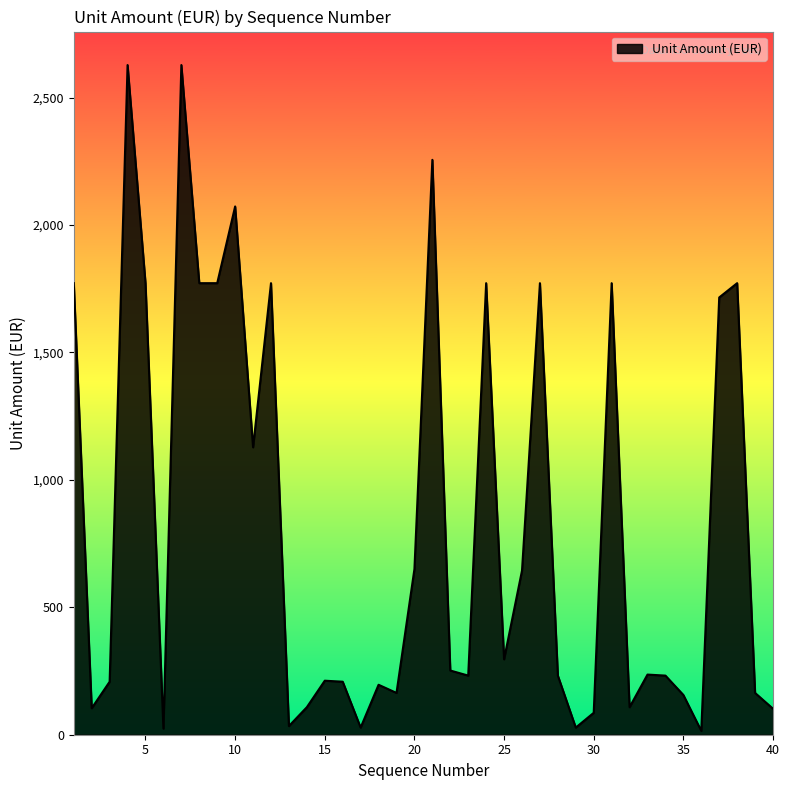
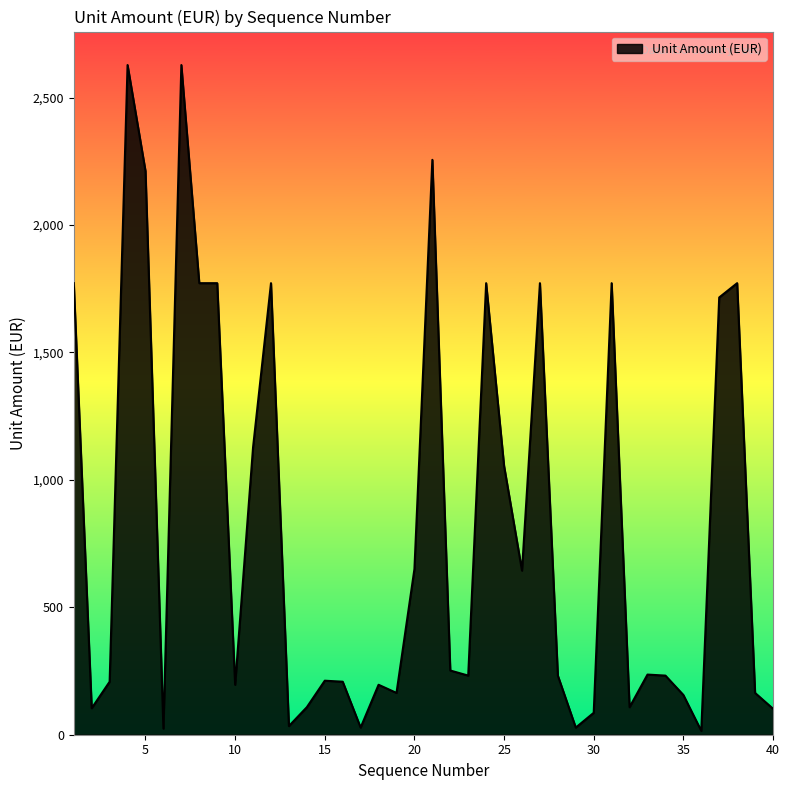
  {
-   "5": "1,770",
-   "10": "2,070",
+   "5": "2,210",
+   "10": "200",
    "15": "210",
    "20": "650",
-   "25": "300",
+   "25": "1,060",
    "30": "90",
    "35": "160",
    "40": "100"
  }
